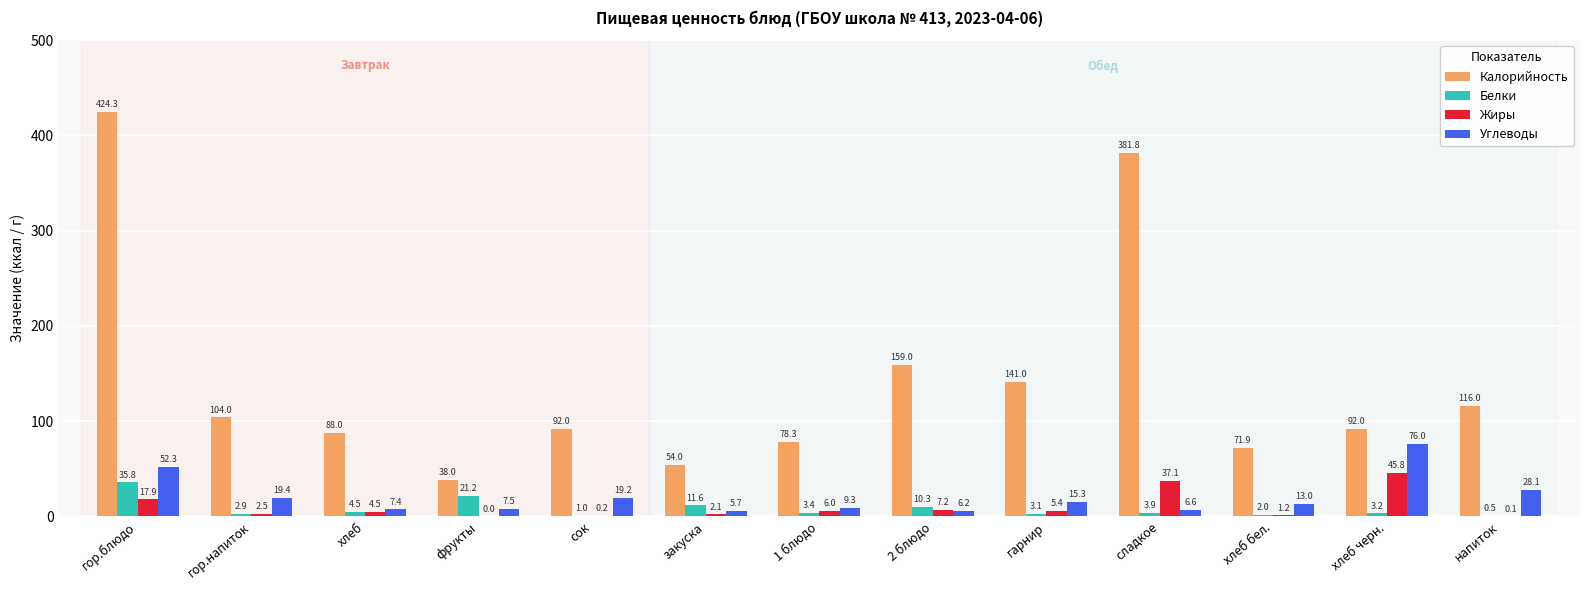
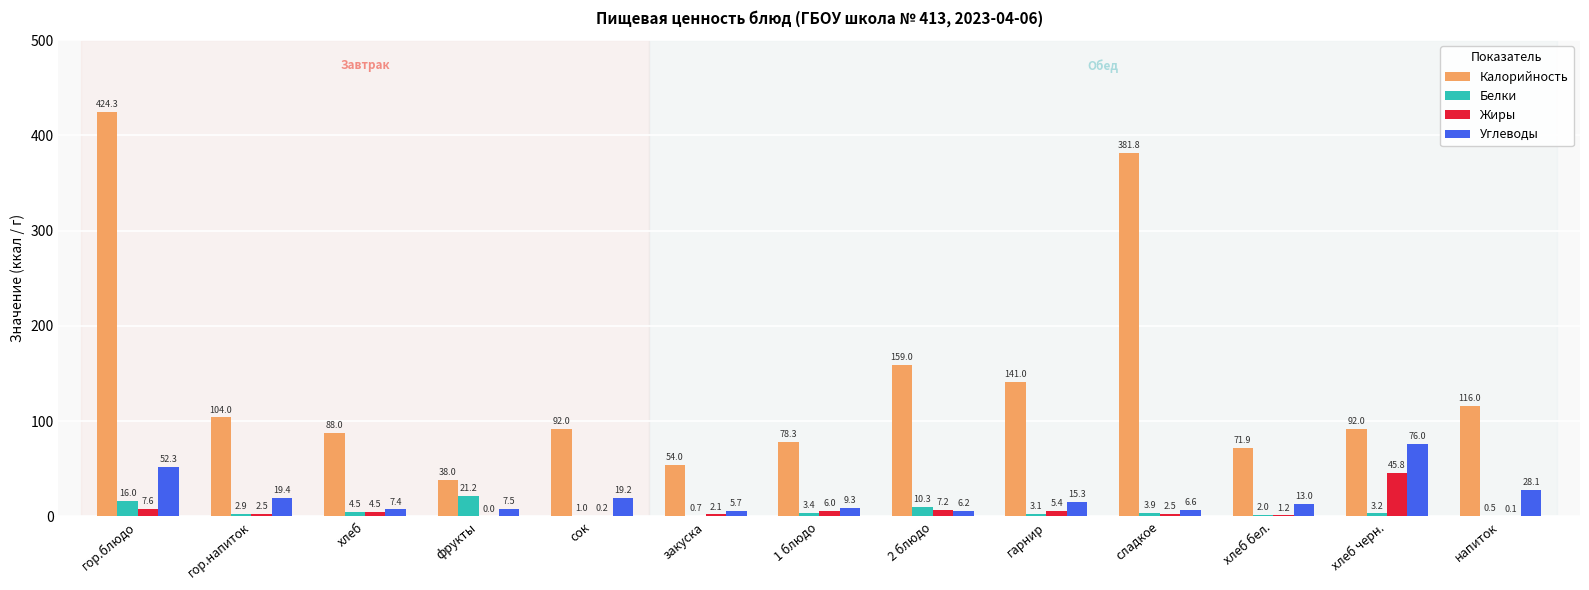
  {
    "Калорийность": {
      "гор.блюдо": 424.3,
      "гор.напиток": 104.0,
      "хлеб": 88.0,
      "фрукты": 38.0,
      "сок": 92.0,
      "закуска": 54.0,
      "1 блюдо": 78.3,
      "2 блюдо": 159.0,
      "гарнир": 141.0,
      "сладкое": 381.8,
      "хлеб бел.": 71.9,
      "хлеб черн.": 92.0,
      "напиток": 116.0
    },
    "Белки": {
-     "гор.блюдо": 35.8,
+     "гор.блюдо": 16.0,
      "гор.напиток": 2.9,
      "хлеб": 4.5,
      "фрукты": 21.2,
      "сок": 1.0,
-     "закуска": 11.6,
+     "закуска": 0.7,
      "1 блюдо": 3.4,
      "2 блюдо": 10.3,
      "гарнир": 3.1,
      "сладкое": 3.9,
      "хлеб бел.": 2.0,
      "хлеб черн.": 3.2,
      "напиток": 0.5
    },
    "Жиры": {
-     "гор.блюдо": 17.9,
+     "гор.блюдо": 7.6,
      "гор.напиток": 2.5,
      "хлеб": 4.5,
      "фрукты": 0.0,
      "сок": 0.2,
      "закуска": 2.1,
      "1 блюдо": 6.0,
      "2 блюдо": 7.2,
      "гарнир": 5.4,
-     "сладкое": 37.1,
+     "сладкое": 2.5,
      "хлеб бел.": 1.2,
      "хлеб черн.": 45.8,
      "напиток": 0.1
    },
    "Углеводы": {
      "гор.блюдо": 52.3,
      "гор.напиток": 19.4,
      "хлеб": 7.4,
      "фрукты": 7.5,
      "сок": 19.2,
      "закуска": 5.7,
      "1 блюдо": 9.3,
      "2 блюдо": 6.2,
      "гарнир": 15.3,
      "сладкое": 6.6,
      "хлеб бел.": 13.0,
      "хлеб черн.": 76.0,
      "напиток": 28.1
    }
  }
